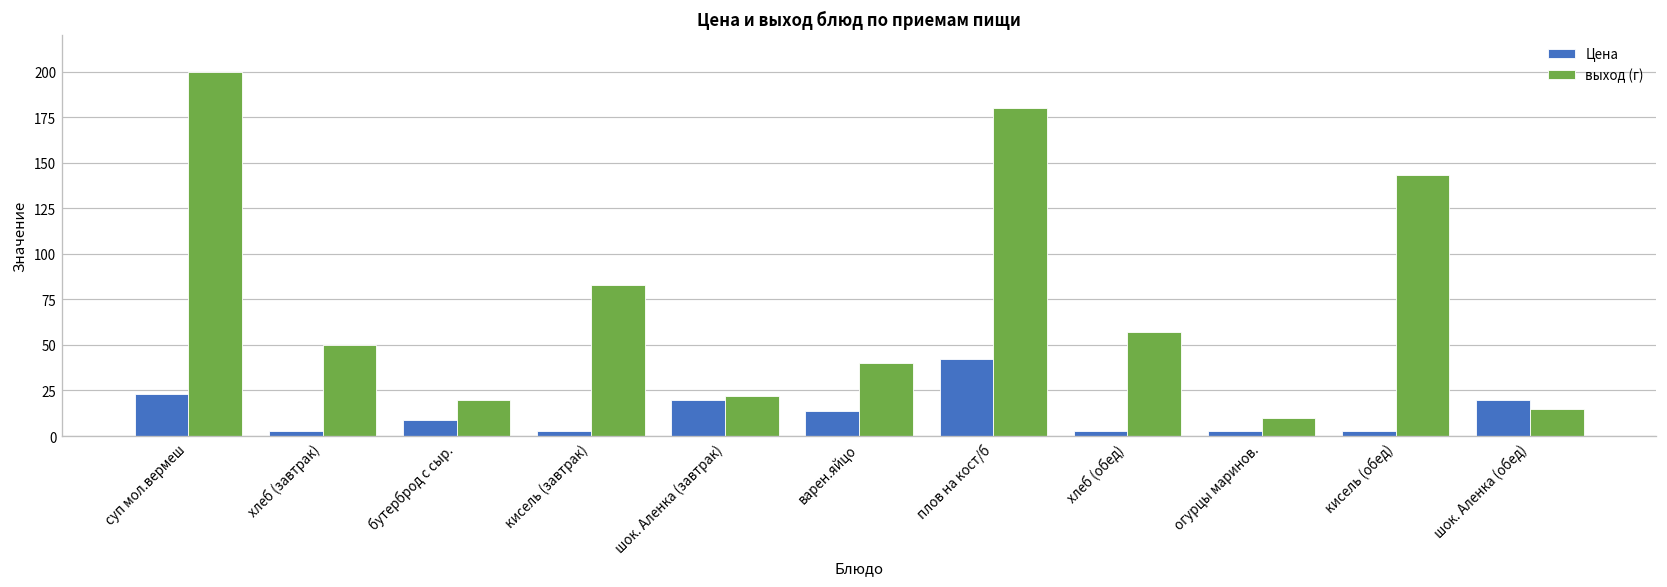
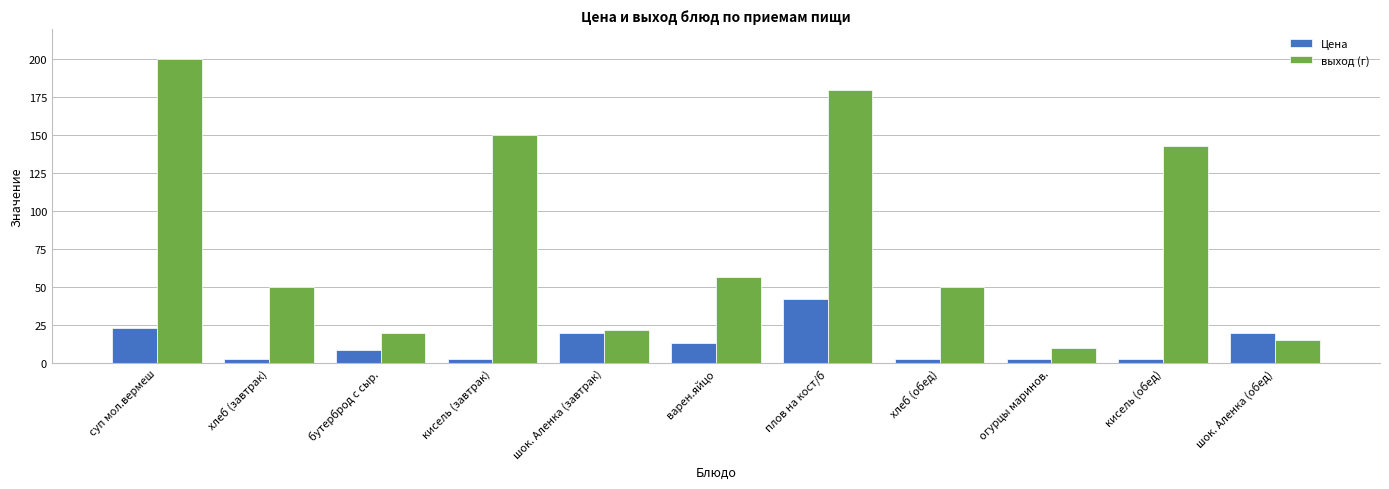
  {
    "Цена": {
      "суп мол.вермеш": 23,
      "хлеб (завтрак)": 3,
      "бутерброд с сыр.": 9,
      "кисель (завтрак)": 3,
      "шок. Аленка (завтрак)": 20,
      "варен.яйцо": 14,
      "плов на кост/б": 43,
      "хлеб (обед)": 3,
      "огурцы маринов.": 3,
      "кисель (обед)": 3,
      "шок. Аленка (обед)": 20
    },
    "выход (г)": {
      "суп мол.вермеш": 200,
      "хлеб (завтрак)": 50,
      "бутерброд с сыр.": 20,
-     "кисель (завтрак)": 83,
+     "кисель (завтрак)": 150,
      "шок. Аленка (завтрак)": 22,
-     "варен.яйцо": 40,
+     "варен.яйцо": 57,
      "плов на кост/б": 180,
-     "хлеб (обед)": 57,
+     "хлеб (обед)": 50,
      "огурцы маринов.": 10,
      "кисель (обед)": 143,
      "шок. Аленка (обед)": 15
    }
  }
